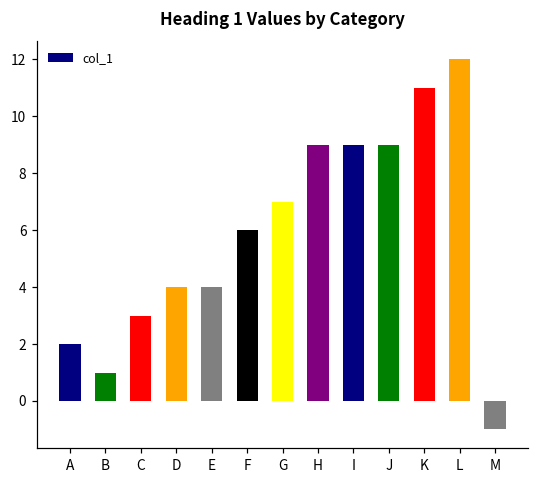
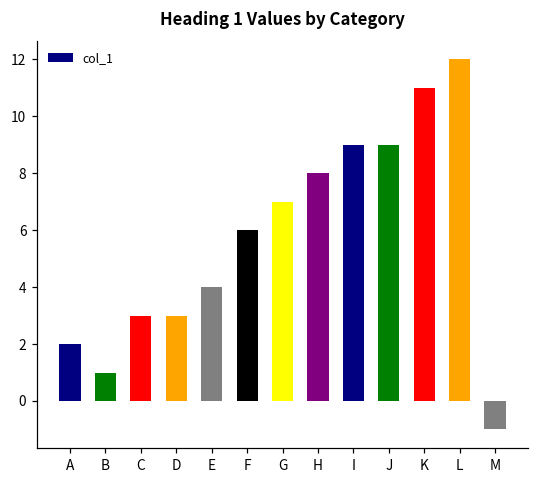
  {
    "A": 2,
    "B": 1,
    "C": 3,
-   "D": 4,
+   "D": 3,
    "E": 4,
    "F": 6,
    "G": 7,
-   "H": 9,
+   "H": 8,
    "I": 9,
    "J": 9,
    "K": 11,
    "L": 12,
    "M": -1
  }
